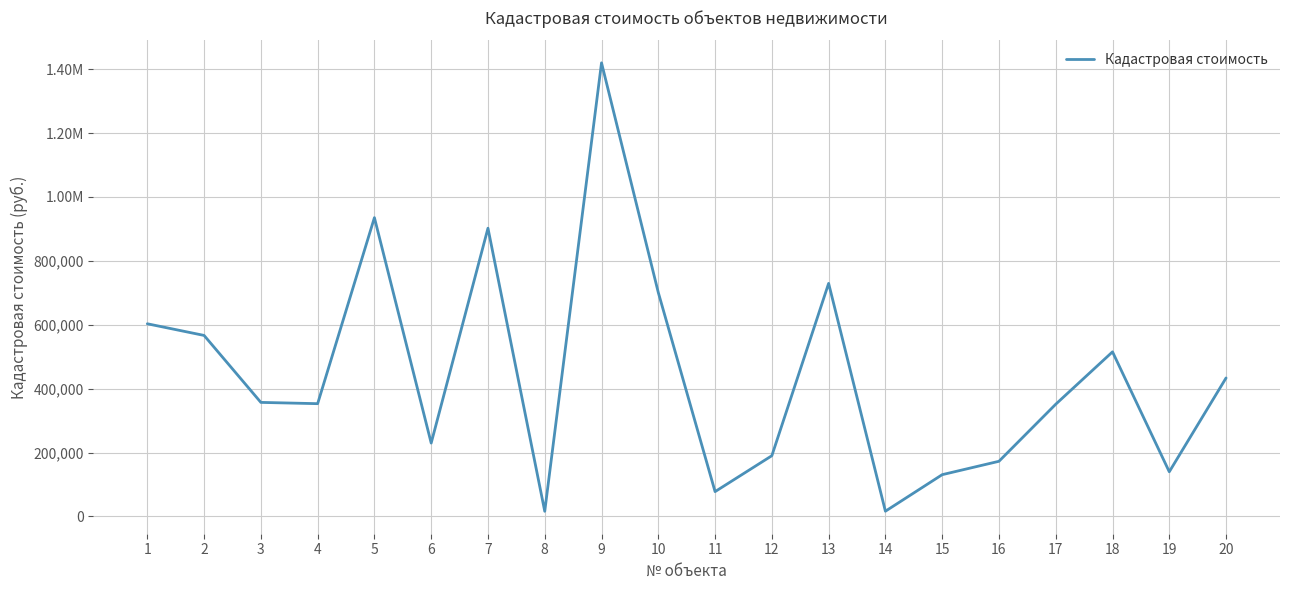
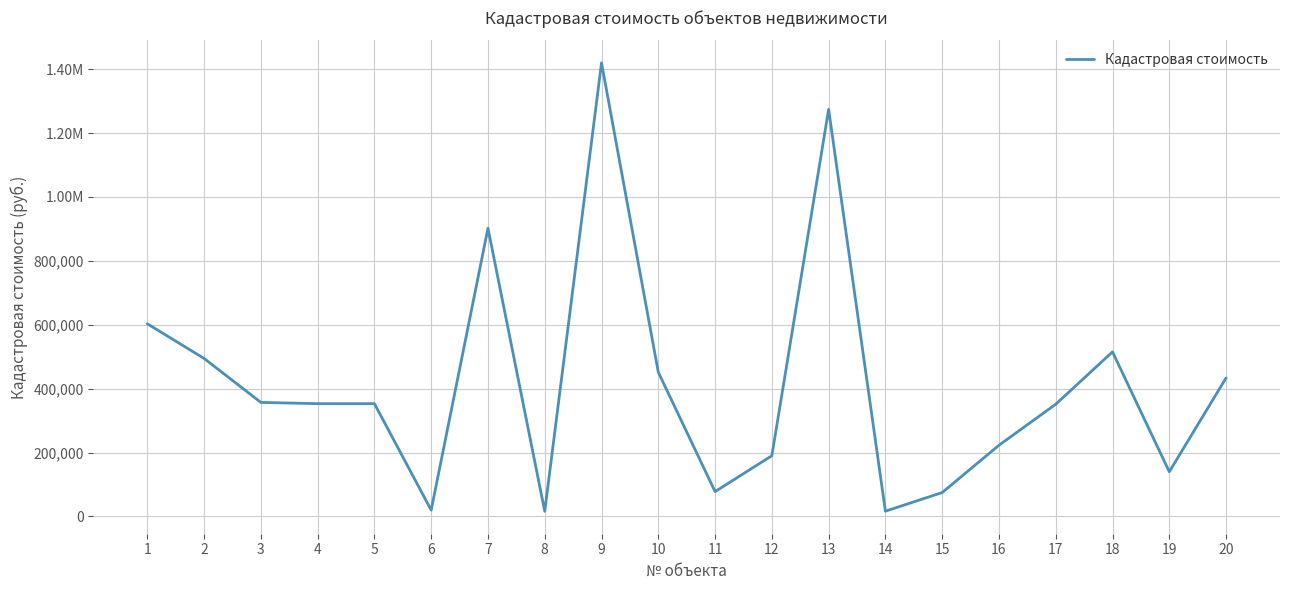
  {
    "1": "600,000",
-   "2": "570,000",
+   "2": "490,000",
    "3": "360,000",
    "4": "350,000",
-   "5": "940,000",
-   "6": "230,000",
+   "5": "350,000",
+   "6": "20,000",
    "7": "900,000",
    "8": "20,000",
    "9": "1,420,000",
-   "10": "700,000",
+   "10": "450,000",
    "11": "80,000",
    "12": "190,000",
-   "13": "730,000",
+   "13": "1,270,000",
    "14": "20,000",
-   "15": "130,000",
-   "16": "170,000",
+   "15": "70,000",
+   "16": "220,000",
    "17": "350,000",
    "18": "520,000",
    "19": "140,000",
    "20": "430,000"
  }
